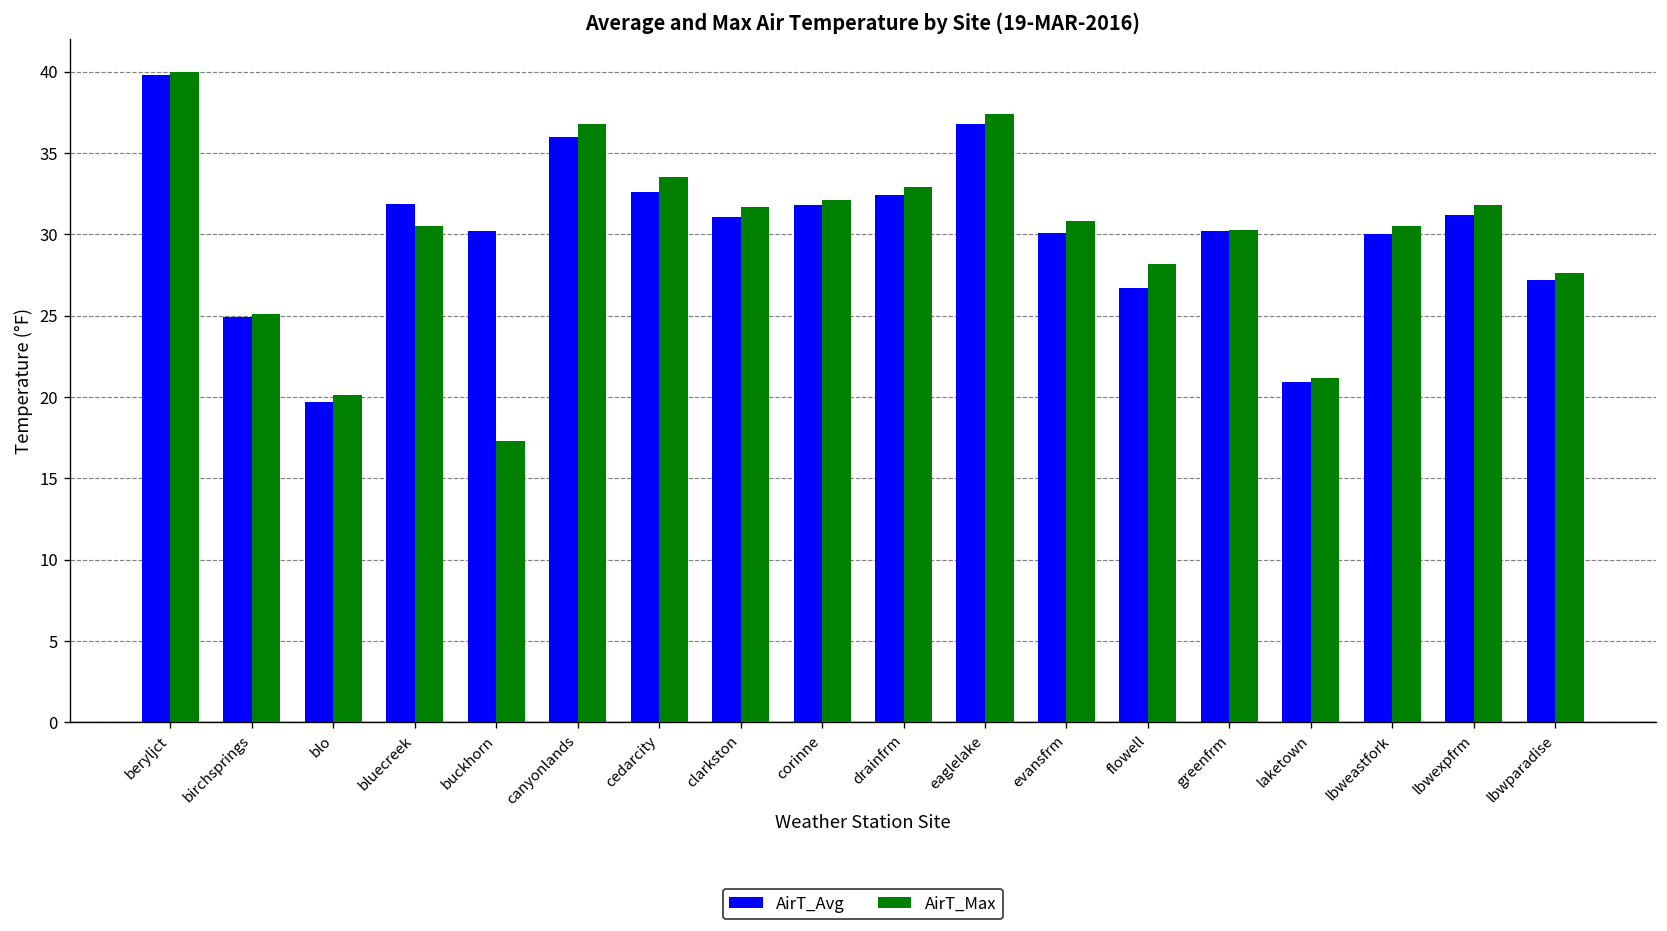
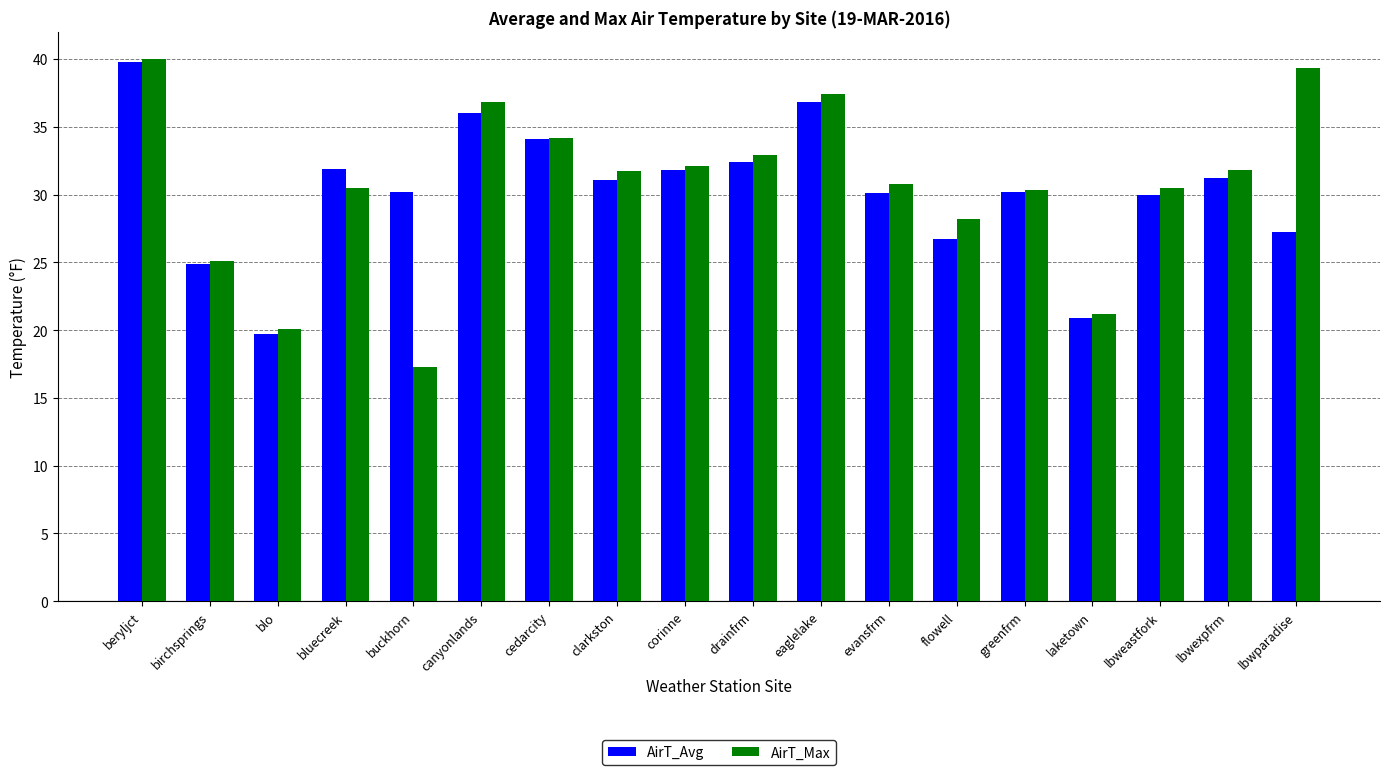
  {
    "AirT_Avg": {
      "beryljct": 39.8,
      "birchsprings": 24.9,
      "blo": 19.7,
      "bluecreek": 31.9,
      "buckhorn": 30.2,
      "canyonlands": 36.0,
-     "cedarcity": 32.6,
+     "cedarcity": 34.1,
      "clarkston": 31.1,
      "corinne": 31.8,
      "drainfrm": 32.4,
      "eaglelake": 36.8,
      "evansfrm": 30.1,
      "flowell": 26.7,
      "greenfrm": 30.2,
      "laketown": 20.9,
      "lbweastfork": 30.0,
      "lbwexpfrm": 31.2,
      "lbwparadise": 27.2
    },
    "AirT_Max": {
      "beryljct": 40.0,
      "birchsprings": 25.1,
      "blo": 20.1,
      "bluecreek": 30.5,
      "buckhorn": 17.3,
      "canyonlands": 36.8,
-     "cedarcity": 33.5,
+     "cedarcity": 34.2,
      "clarkston": 31.7,
      "corinne": 32.1,
      "drainfrm": 32.9,
      "eaglelake": 37.4,
      "evansfrm": 30.8,
      "flowell": 28.2,
      "greenfrm": 30.3,
      "laketown": 21.2,
      "lbweastfork": 30.5,
      "lbwexpfrm": 31.8,
-     "lbwparadise": 27.6
+     "lbwparadise": 39.3
    }
  }
